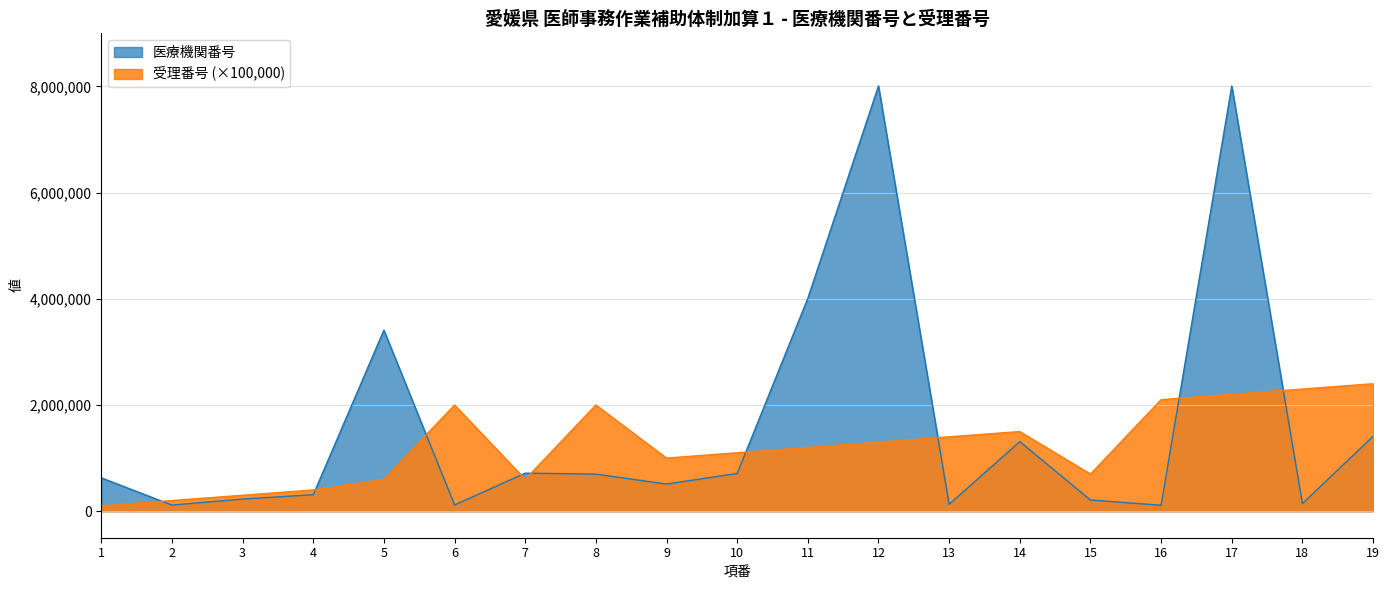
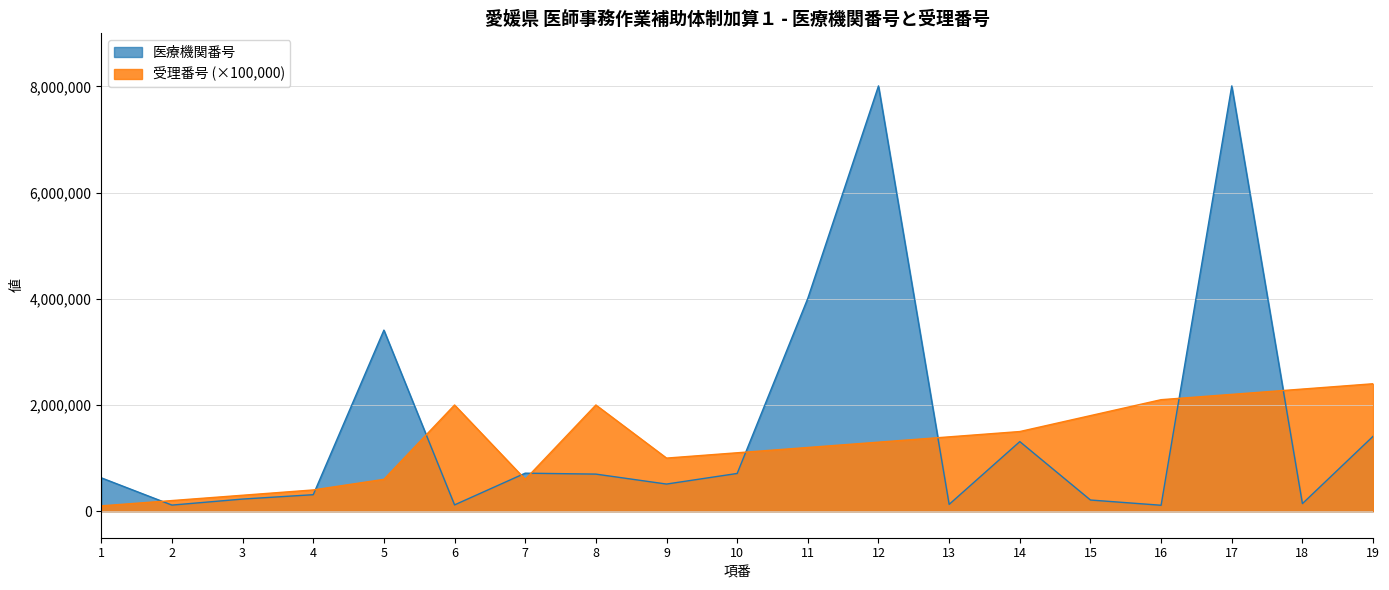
  {
    "医療機関番号": {
      "1": "600,000",
      "2": "100,000",
      "3": "200,000",
      "4": "300,000",
      "5": "3,400,000",
      "6": "100,000",
      "7": "700,000",
      "8": "700,000",
      "9": "500,000",
      "10": "700,000",
      "11": "4,000,000",
      "12": "8,000,000",
      "13": "100,000",
      "14": "1,300,000",
      "15": "200,000",
      "16": "100,000",
      "17": "8,000,000",
      "18": "100,000",
      "19": "1,400,000"
    },
    "受理番号 (×100,000)": {
      "1": "100,000",
      "2": "200,000",
      "3": "300,000",
      "4": "400,000",
      "5": "600,000",
      "6": "2,000,000",
      "7": "600,000",
      "8": "2,000,000",
      "9": "1,000,000",
      "10": "1,100,000",
      "11": "1,200,000",
      "12": "1,300,000",
      "13": "1,400,000",
      "14": "1,500,000",
-     "15": "700,000",
+     "15": "1,800,000",
      "16": "2,100,000",
      "17": "2,200,000",
      "18": "2,300,000",
      "19": "2,400,000"
    }
  }
